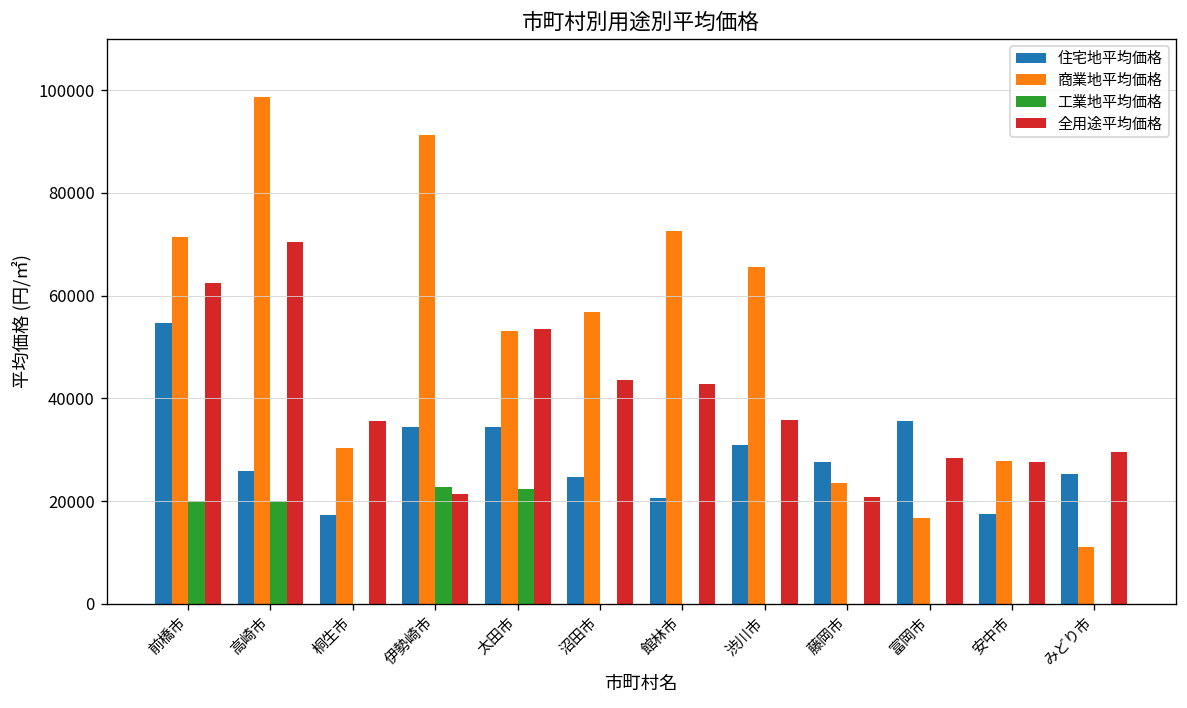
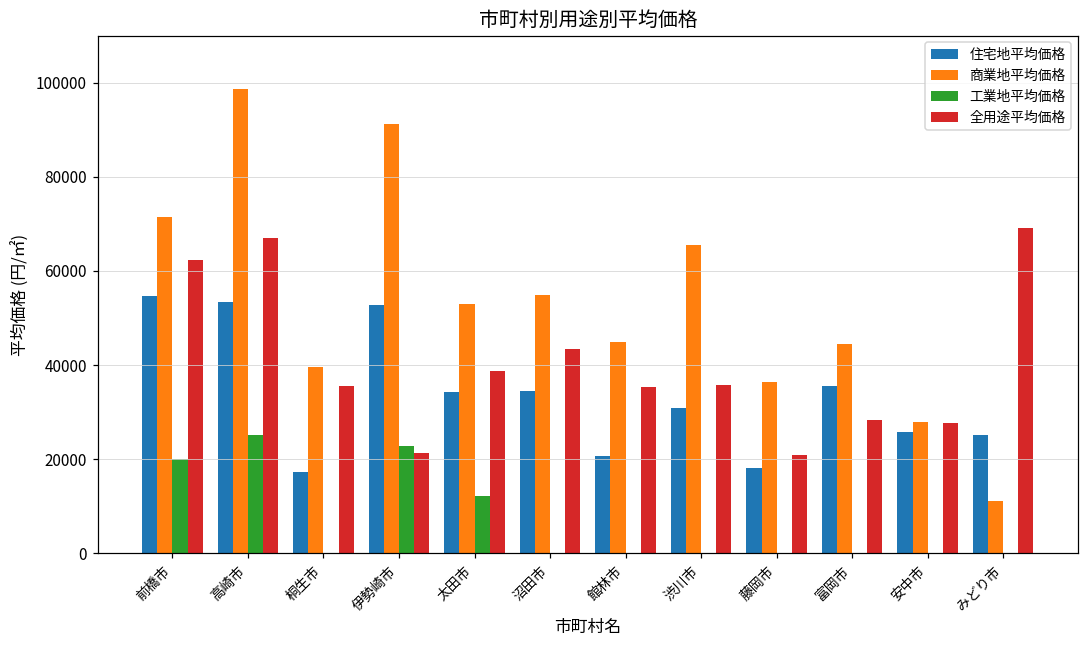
  {
    "住宅地平均価格": {
      "前橋市": 55000,
-     "高崎市": 26000,
+     "高崎市": 54000,
      "桐生市": 17000,
-     "伊勢崎市": 35000,
+     "伊勢崎市": 53000,
      "太田市": 34000,
-     "沼田市": 25000,
+     "沼田市": 35000,
      "館林市": 21000,
      "渋川市": 31000,
-     "藤岡市": 28000,
+     "藤岡市": 18000,
      "富岡市": 36000,
-     "安中市": 17000,
+     "安中市": 26000,
      "みどり市": 25000
    },
    "商業地平均価格": {
      "前橋市": 71000,
      "高崎市": 99000,
-     "桐生市": 30000,
+     "桐生市": 40000,
      "伊勢崎市": 91000,
      "太田市": 53000,
-     "沼田市": 57000,
-     "館林市": 73000,
+     "沼田市": 55000,
+     "館林市": 45000,
      "渋川市": 66000,
-     "藤岡市": 24000,
-     "富岡市": 17000,
+     "藤岡市": 37000,
+     "富岡市": 45000,
      "安中市": 28000,
      "みどり市": 11000
    },
    "工業地平均価格": {
      "前橋市": 20000,
-     "高崎市": 20000,
+     "高崎市": 25000,
      "桐生市": 0,
      "伊勢崎市": 23000,
-     "太田市": 22000,
+     "太田市": 12000,
      "沼田市": 0,
      "館林市": 0,
      "渋川市": 0,
      "藤岡市": 0,
      "富岡市": 0,
      "安中市": 0,
      "みどり市": 0
    },
    "全用途平均価格": {
      "前橋市": 62000,
-     "高崎市": 70000,
+     "高崎市": 67000,
      "桐生市": 36000,
      "伊勢崎市": 21000,
-     "太田市": 53000,
+     "太田市": 39000,
      "沼田市": 44000,
-     "館林市": 43000,
+     "館林市": 35000,
      "渋川市": 36000,
      "藤岡市": 21000,
      "富岡市": 28000,
      "安中市": 28000,
-     "みどり市": 30000
+     "みどり市": 69000
    }
  }
